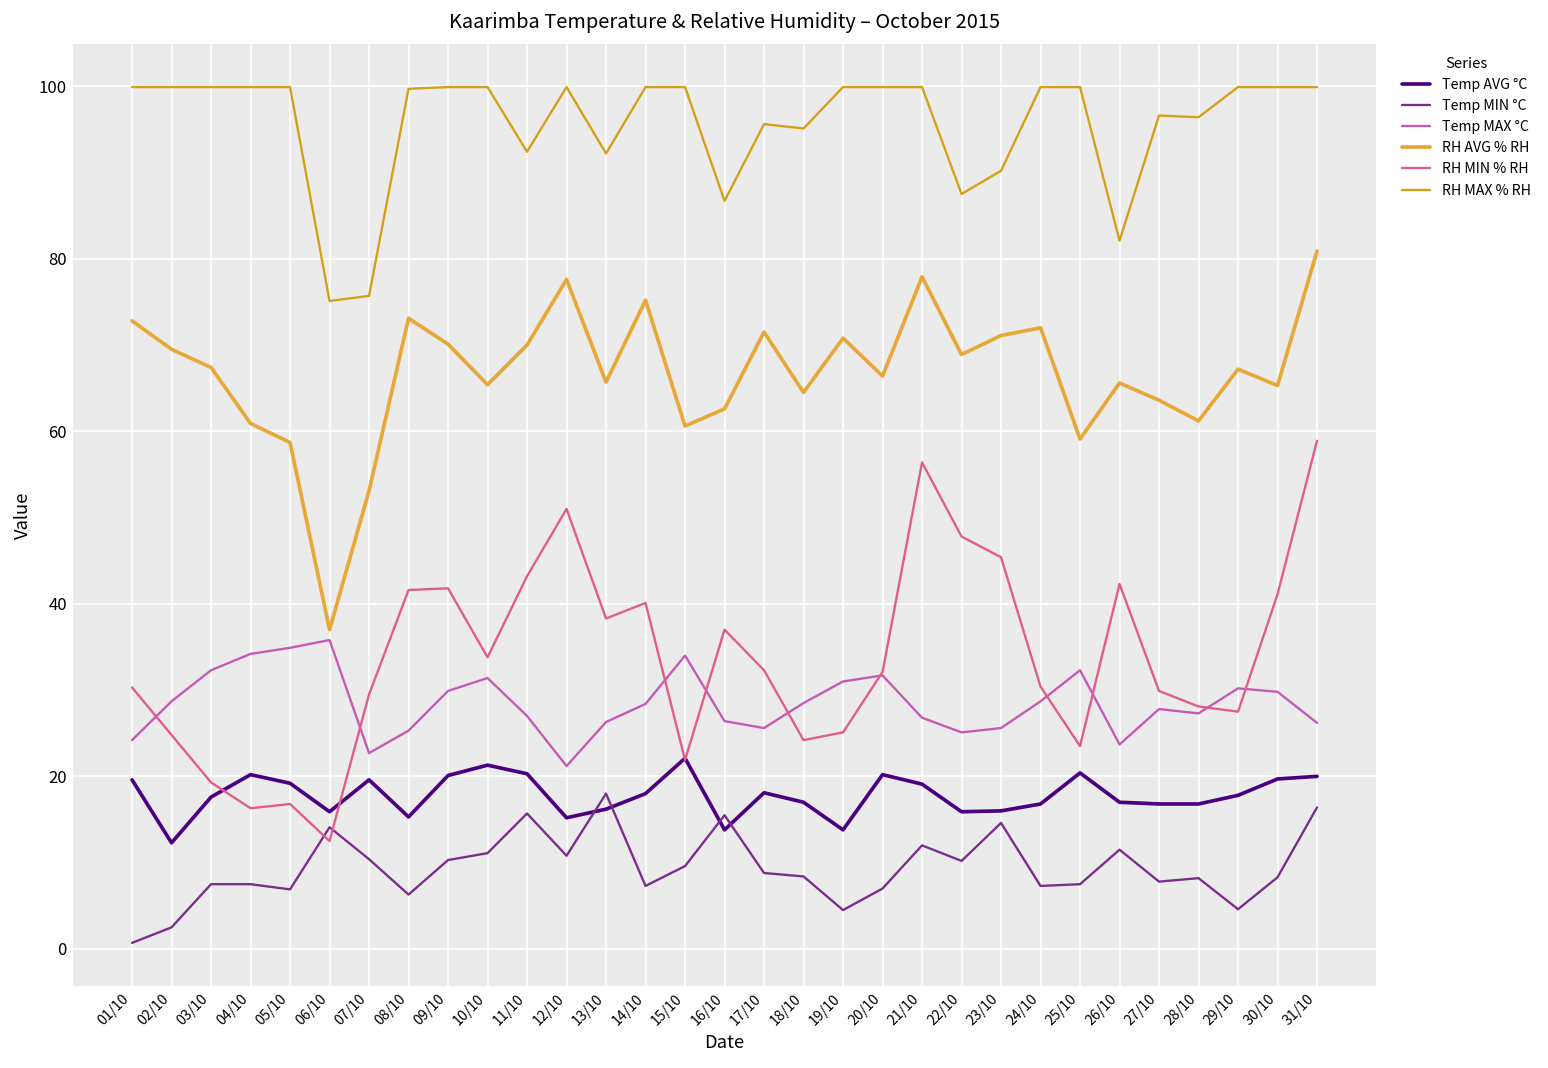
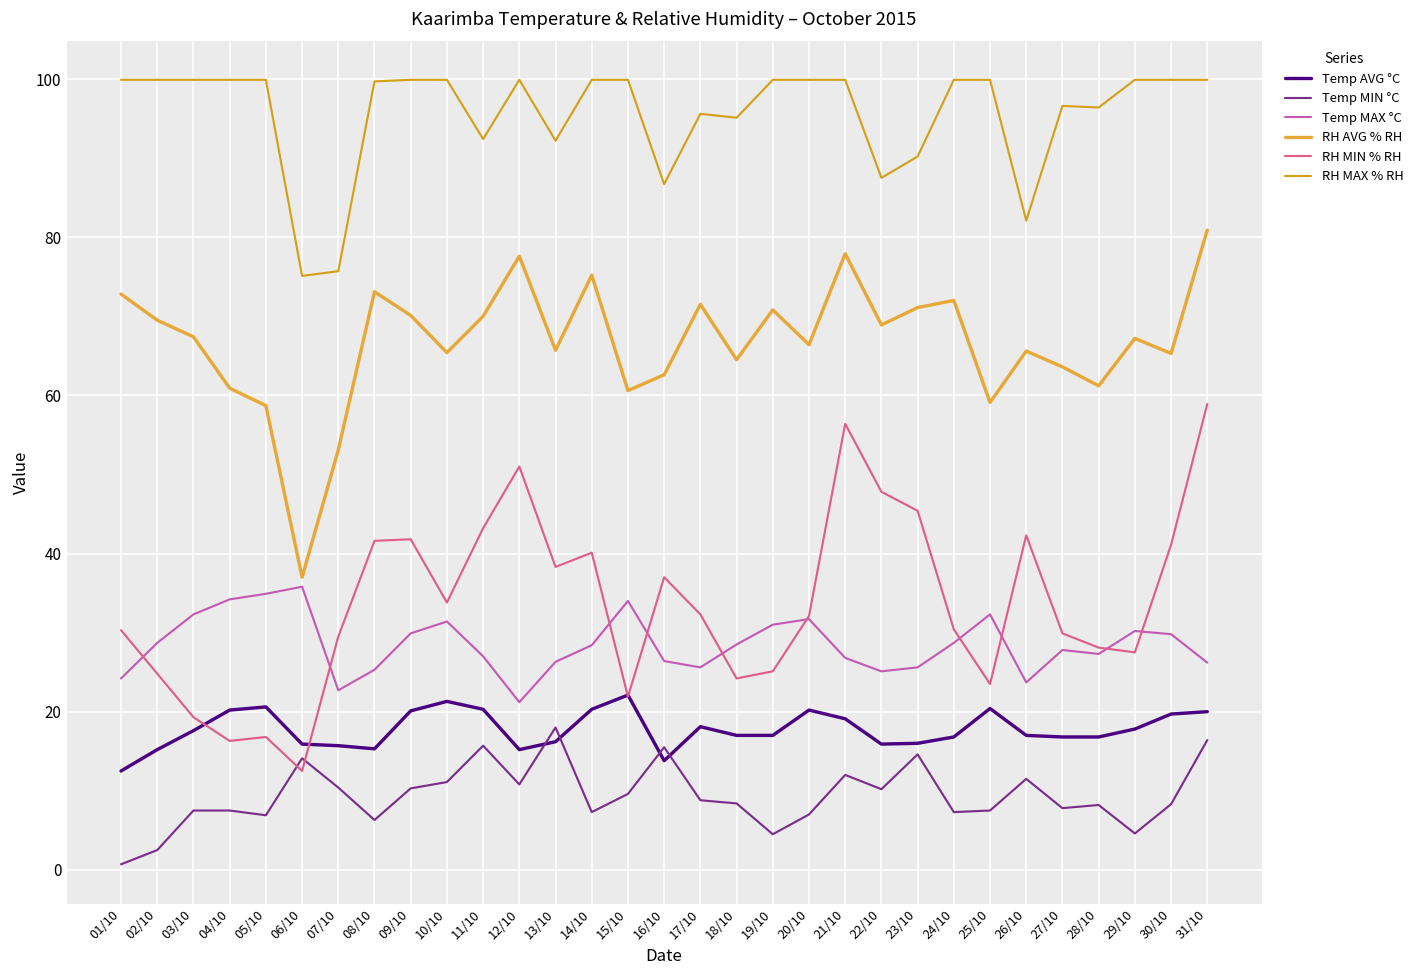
  {
    "Temp AVG °C": {
-     "01/10": 20,
-     "02/10": 12,
+     "01/10": 13,
+     "02/10": 15,
      "03/10": 18,
      "04/10": 20,
-     "05/10": 19,
+     "05/10": 21,
      "06/10": 16,
-     "07/10": 20,
+     "07/10": 16,
      "08/10": 15,
      "09/10": 20,
      "10/10": 21,
      "11/10": 20,
      "12/10": 15,
      "13/10": 16,
-     "14/10": 18,
+     "14/10": 20,
      "16/10": 14,
      "17/10": 18,
      "18/10": 17,
-     "19/10": 14,
+     "19/10": 17,
      "20/10": 20,
      "21/10": 19,
      "22/10": 16,
      "23/10": 16,
      "24/10": 17,
      "25/10": 20,
      "26/10": 17,
      "27/10": 17,
      "28/10": 17,
      "29/10": 18,
      "30/10": 20,
      "31/10": 20
    },
    "Temp MIN °C": {
      "01/10": 1,
      "02/10": 3,
      "03/10": 8,
      "04/10": 8,
      "05/10": 7,
      "06/10": 14,
      "07/10": 10,
      "08/10": 6,
      "09/10": 10,
      "10/10": 11,
      "11/10": 16,
      "12/10": 11,
      "13/10": 18,
      "14/10": 7,
      "15/10": 10,
      "16/10": 16,
      "17/10": 9,
      "18/10": 8,
      "19/10": 5,
      "20/10": 7,
      "21/10": 12,
      "22/10": 10,
      "23/10": 15,
      "24/10": 7,
      "25/10": 8,
      "26/10": 12,
      "27/10": 8,
      "28/10": 8,
      "29/10": 5,
      "30/10": 8,
      "31/10": 16
    }
  }
